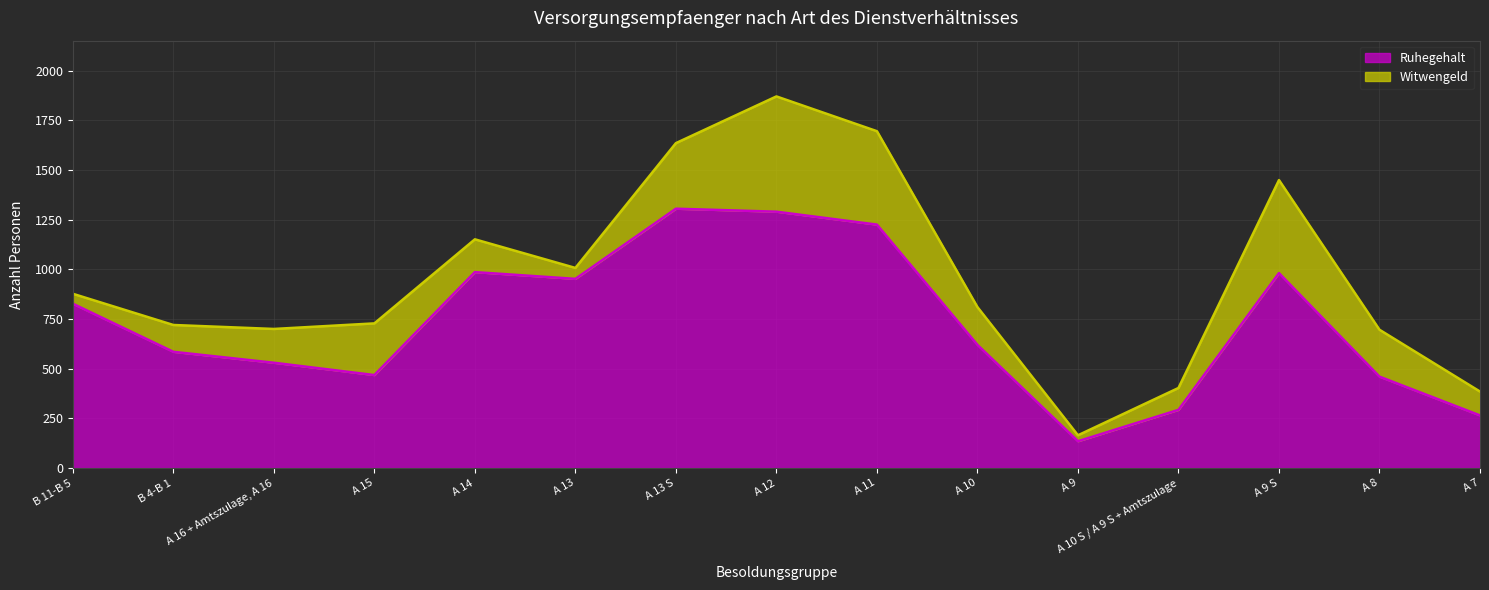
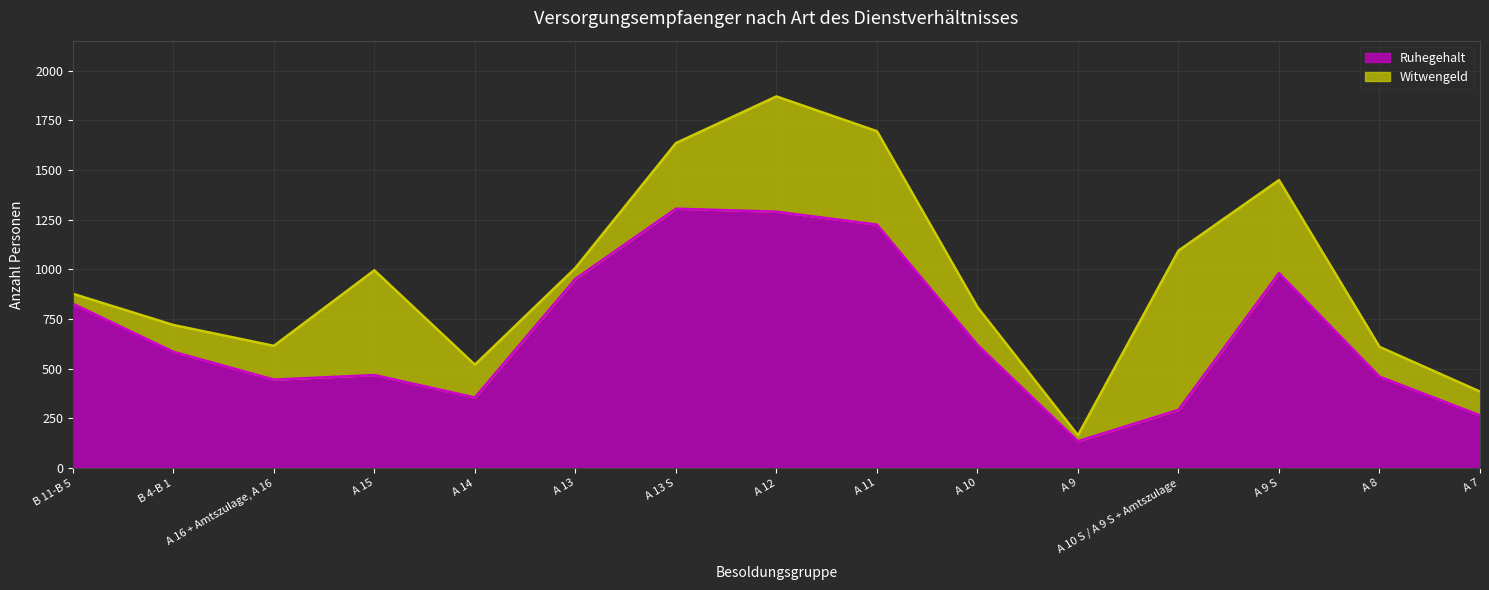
  {
    "Ruhegehalt": {
      "B 11-B 5": 830,
      "B 4-B 1": 590,
-     "A 16 + Amtszulage, A 16": 530,
+     "A 16 + Amtszulage, A 16": 450,
      "A 15": 470,
-     "A 14": 990,
+     "A 14": 360,
      "A 13": 950,
      "A 13 S": 1310,
      "A 12": 1290,
      "A 11": 1230,
      "A 10": 620,
      "A 9": 140,
      "A 10 S / A 9 S + Amtszulage": 290,
      "A 9 S": 980,
      "A 8": 460,
      "A 7": 270
    },
    "Witwengeld": {
      "B 11-B 5": 50,
      "B 4-B 1": 140,
      "A 16 + Amtszulage, A 16": 170,
-     "A 15": 260,
+     "A 15": 530,
      "A 14": 170,
      "A 13": 60,
      "A 13 S": 330,
      "A 12": 580,
      "A 11": 470,
      "A 10": 190,
      "A 9": 30,
-     "A 10 S / A 9 S + Amtszulage": 110,
+     "A 10 S / A 9 S + Amtszulage": 800,
      "A 9 S": 470,
-     "A 8": 240,
+     "A 8": 150,
      "A 7": 120
    }
  }
